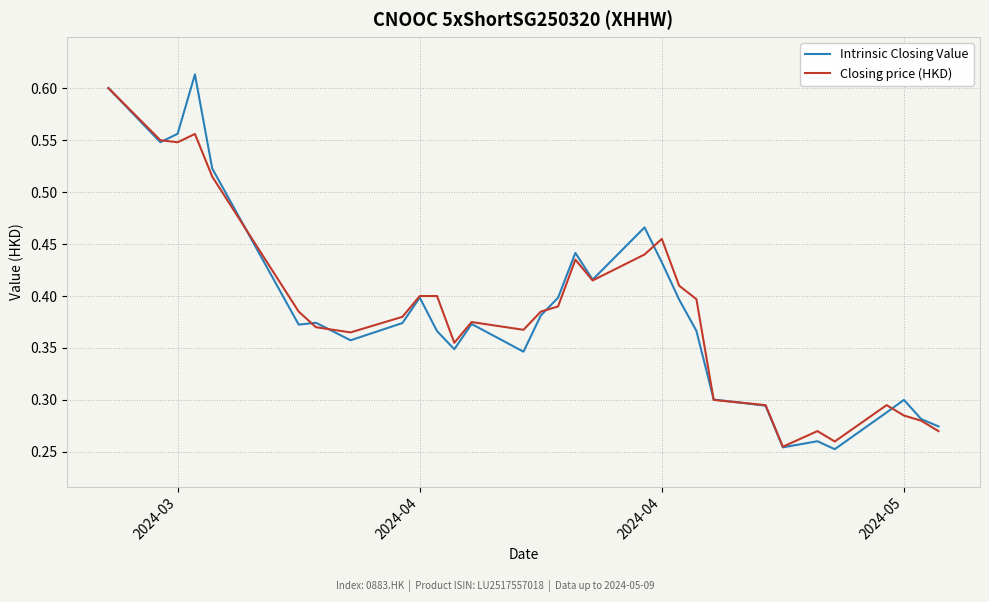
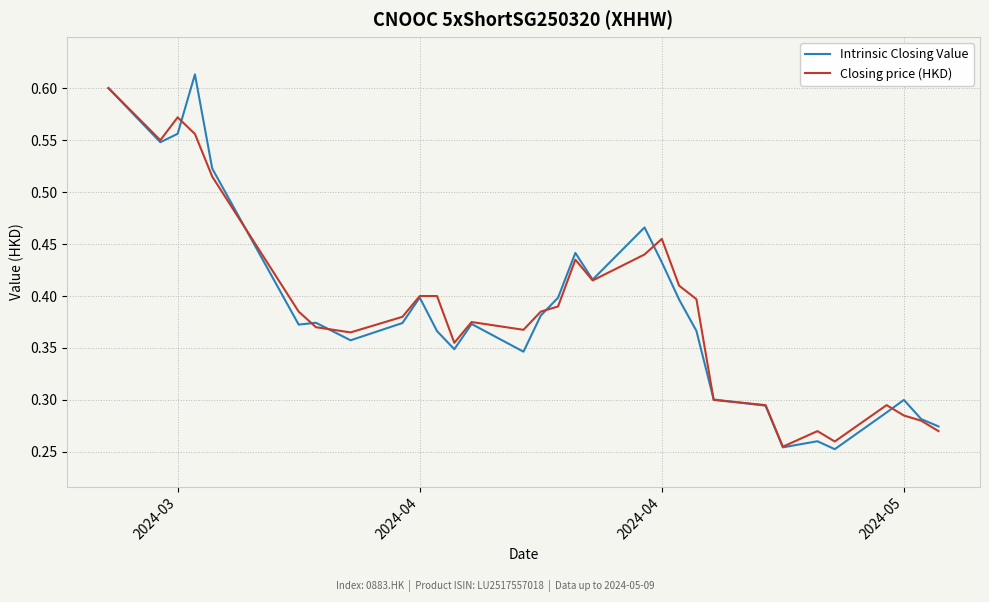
  {
    "Intrinsic Closing Value": {
      "2024-03": 0.556,
      "2024-05": 0.300
    },
    "Closing price (HKD)": {
-     "2024-03": 0.548,
+     "2024-03": 0.572,
      "2024-05": 0.285
    }
  }
